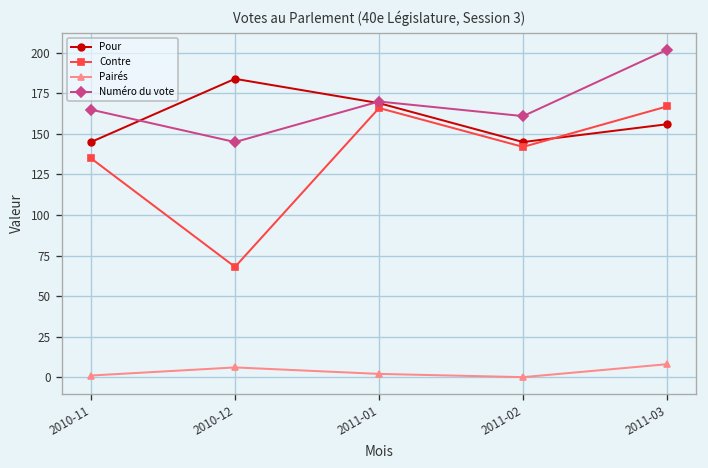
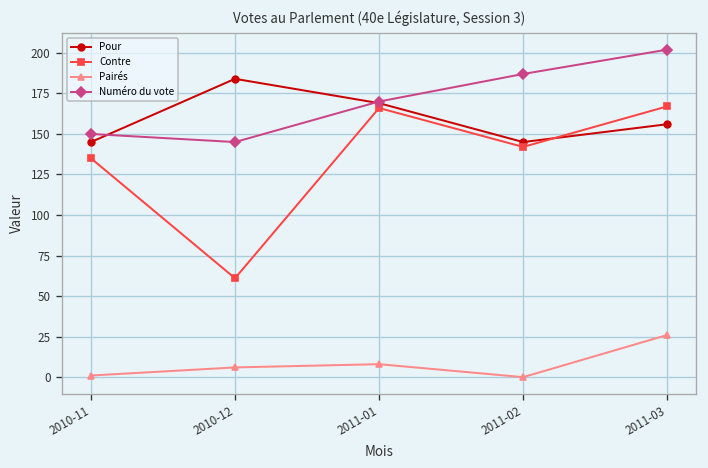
  {
    "Pour": {
      "2010-11": 145,
      "2010-12": 184,
      "2011-02": 145,
      "2011-03": 156
    },
    "Contre": {
      "2010-11": 135,
-     "2010-12": 68,
+     "2010-12": 61,
      "2011-01": 166,
      "2011-02": 142,
      "2011-03": 167
    },
    "Pairés": {
      "2010-11": 1,
      "2010-12": 6,
-     "2011-01": 2,
+     "2011-01": 8,
      "2011-02": 0,
-     "2011-03": 8
+     "2011-03": 26
    },
    "Numéro du vote": {
-     "2010-11": 165,
+     "2010-11": 150,
      "2010-12": 145,
-     "2011-02": 161,
+     "2011-02": 187,
      "2011-03": 202
    }
  }
